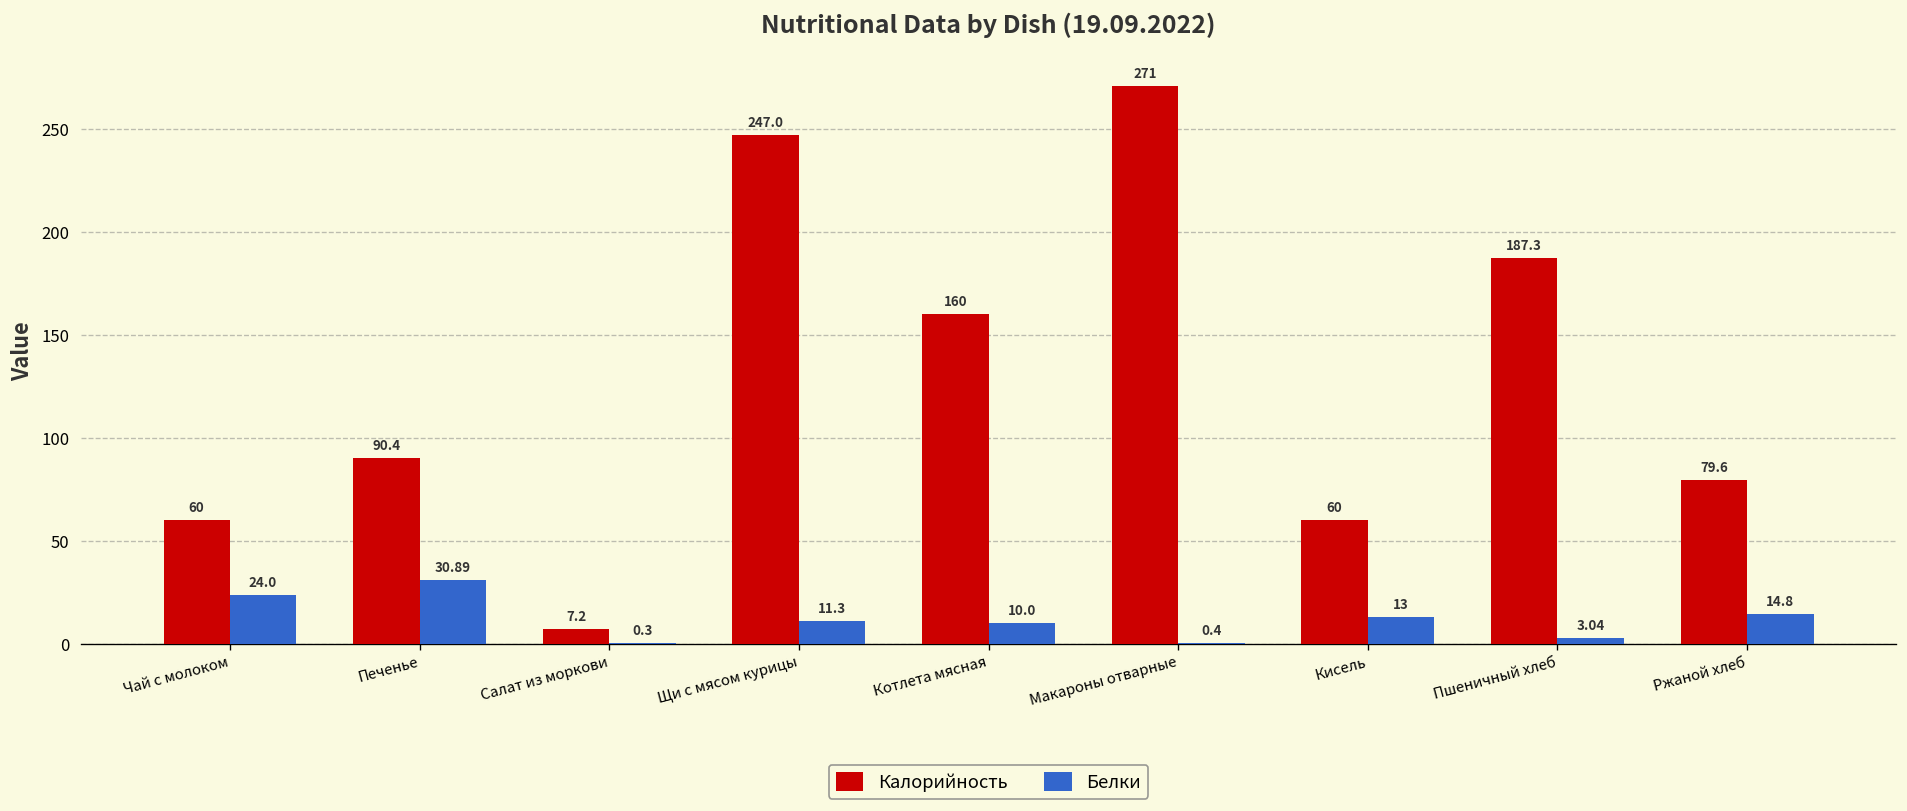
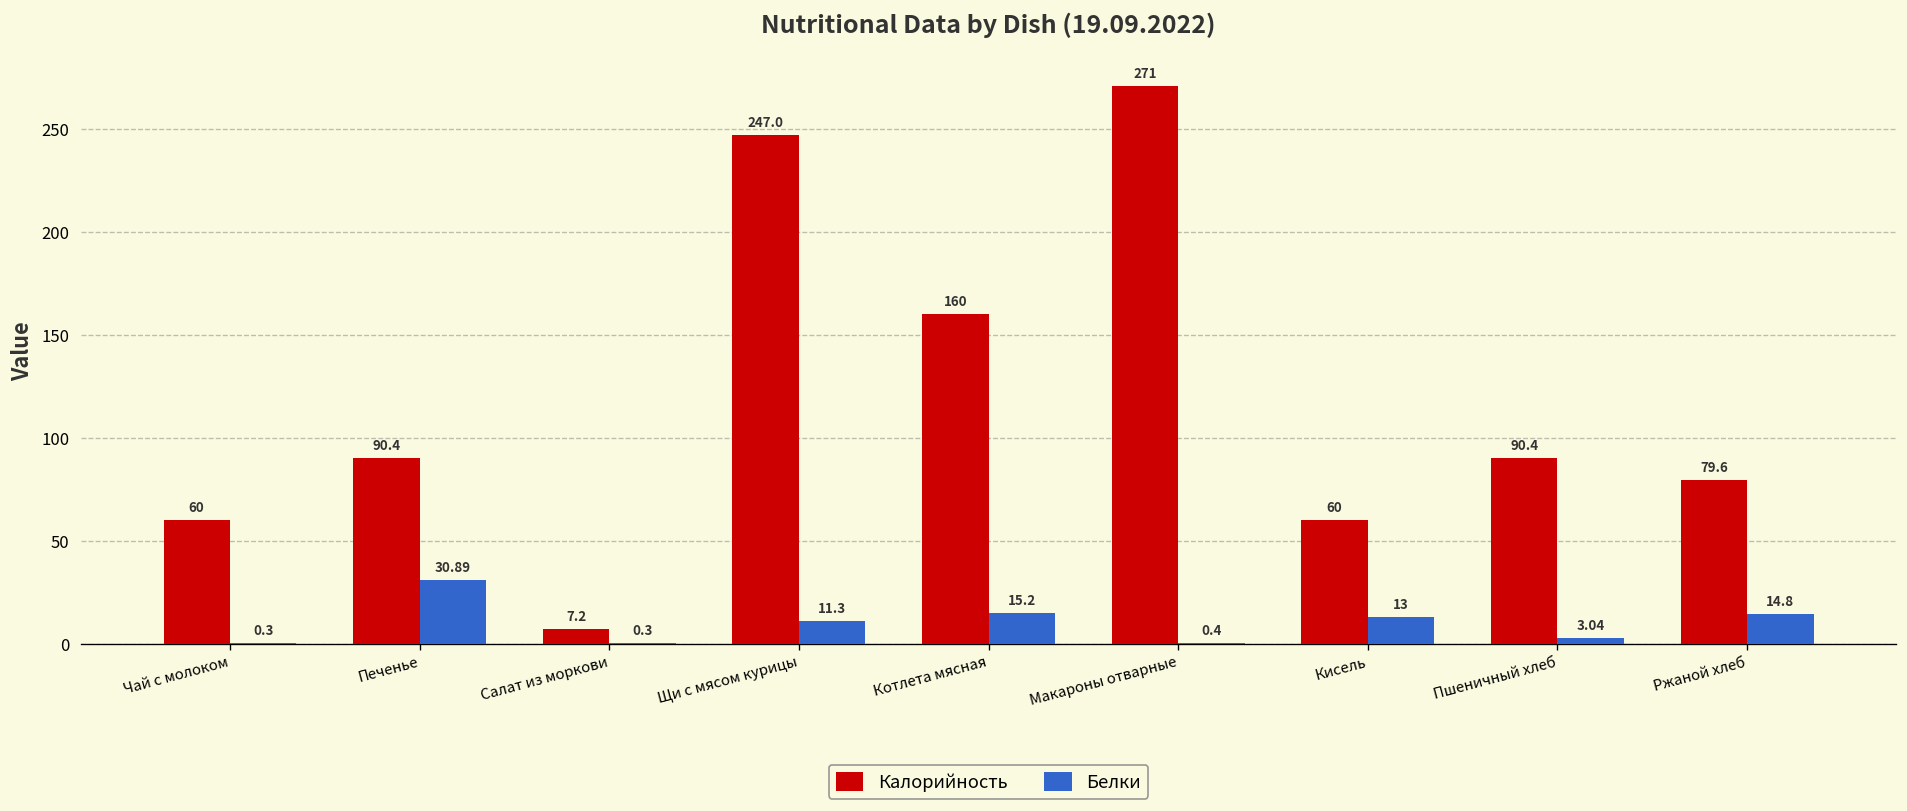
  {
    "Калорийность": {
      "Чай с молоком": 60,
      "Печенье": 90.4,
      "Салат из моркови": 7.2,
      "Щи с мясом курицы": 247.0,
      "Котлета мясная": 160,
      "Макароны отварные": 271,
      "Кисель": 60,
-     "Пшеничный хлеб": 187.3,
+     "Пшеничный хлеб": 90.4,
      "Ржаной хлеб": 79.6
    },
    "Белки": {
-     "Чай с молоком": 24.0,
+     "Чай с молоком": 0.3,
      "Печенье": 30.89,
      "Салат из моркови": 0.3,
      "Щи с мясом курицы": 11.3,
-     "Котлета мясная": 10.0,
+     "Котлета мясная": 15.2,
      "Макароны отварные": 0.4,
      "Кисель": 13,
      "Пшеничный хлеб": 3.04,
      "Ржаной хлеб": 14.8
    }
  }
